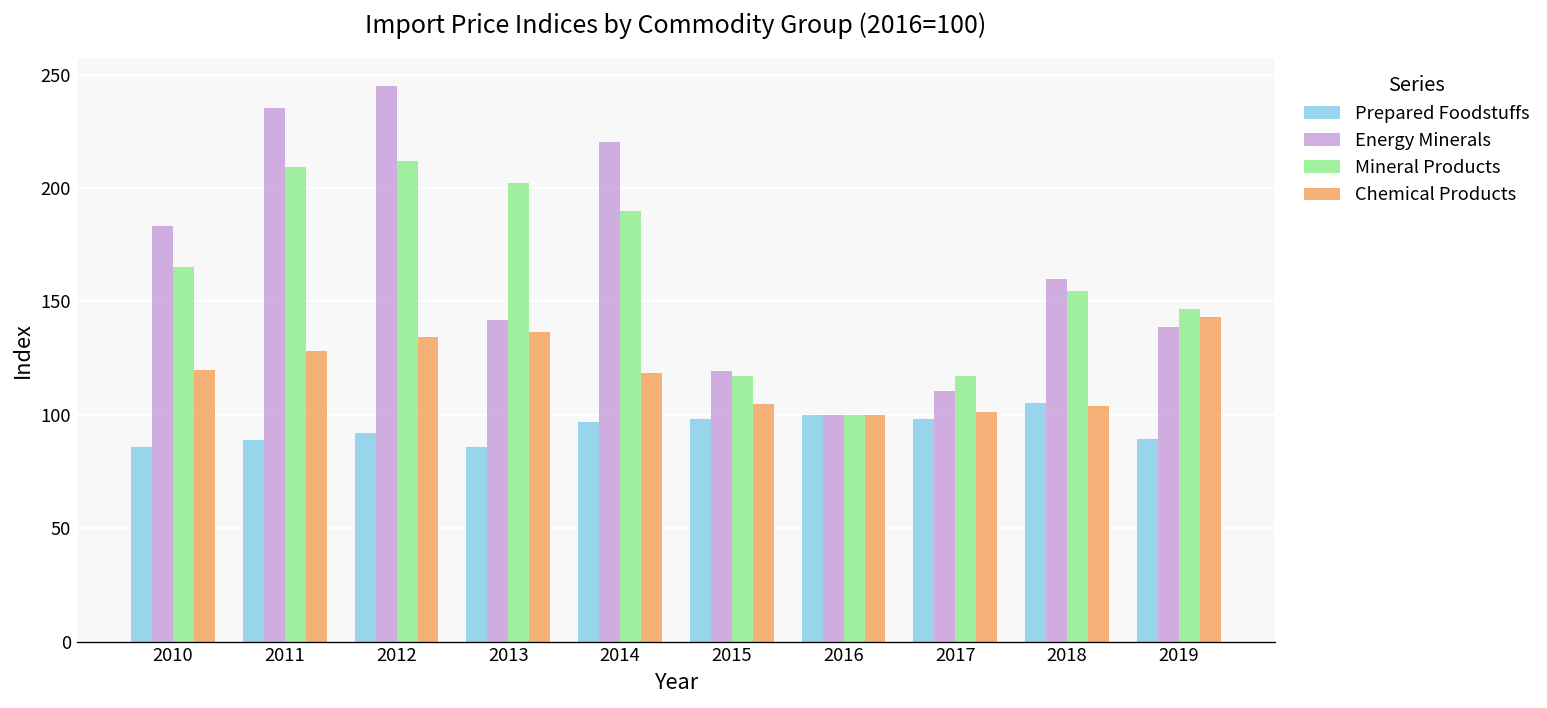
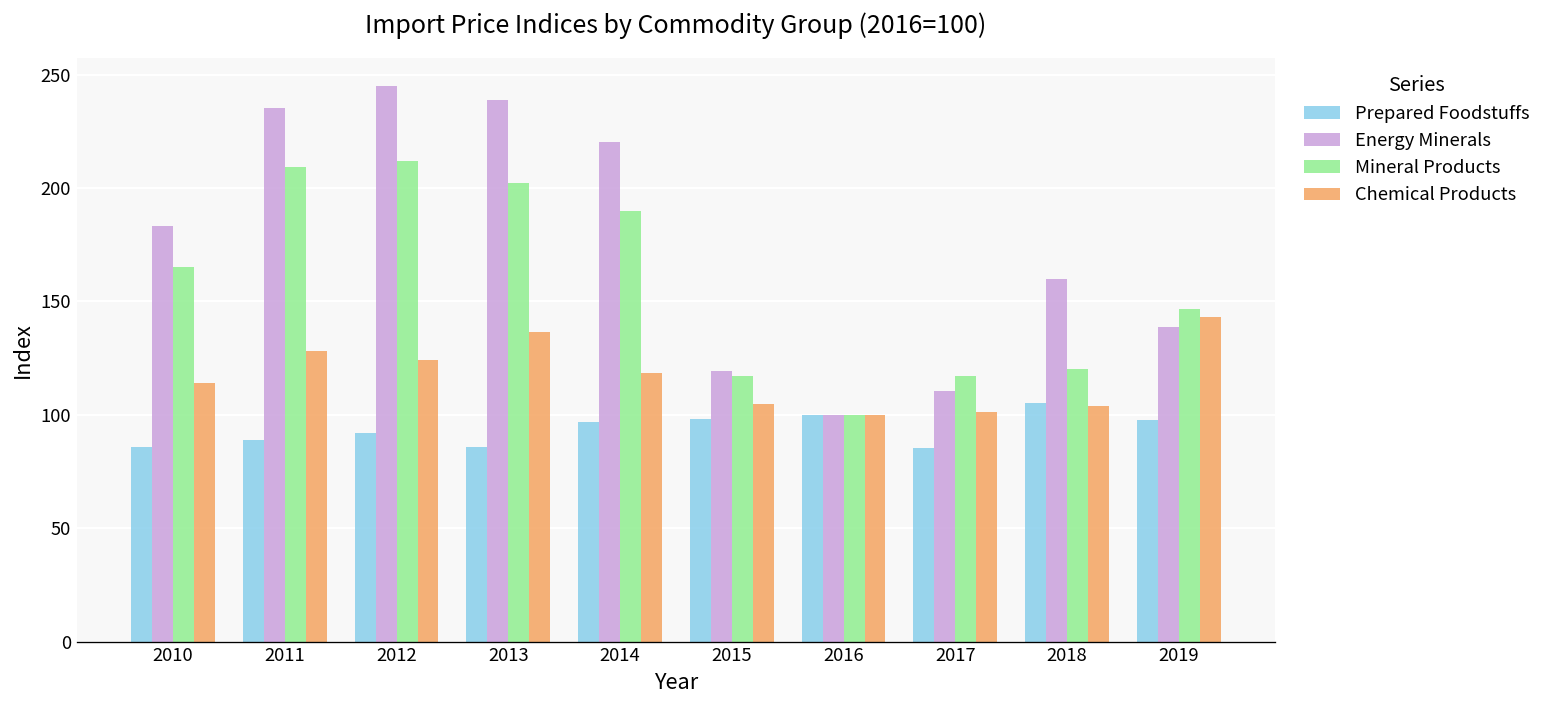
  {
    "Prepared Foodstuffs": {
      "2010": 86,
      "2011": 89,
      "2012": 92,
      "2013": 86,
      "2014": 97,
      "2015": 98,
      "2016": 100,
-     "2017": 98,
+     "2017": 85,
      "2018": 105,
-     "2019": 89
+     "2019": 97
    },
    "Energy Minerals": {
      "2010": 183,
      "2011": 235,
      "2012": 245,
-     "2013": 142,
+     "2013": 239,
      "2014": 220,
      "2015": 119,
      "2016": 100,
      "2017": 110,
      "2018": 160,
      "2019": 139
    },
    "Mineral Products": {
      "2010": 165,
      "2011": 209,
      "2012": 212,
      "2013": 202,
      "2014": 190,
      "2015": 117,
      "2016": 100,
      "2017": 117,
-     "2018": 154,
+     "2018": 120,
      "2019": 147
    },
    "Chemical Products": {
-     "2010": 120,
+     "2010": 114,
      "2011": 128,
-     "2012": 134,
+     "2012": 124,
      "2013": 136,
      "2014": 118,
      "2015": 105,
      "2016": 100,
      "2017": 101,
      "2018": 104,
      "2019": 143
    }
  }
